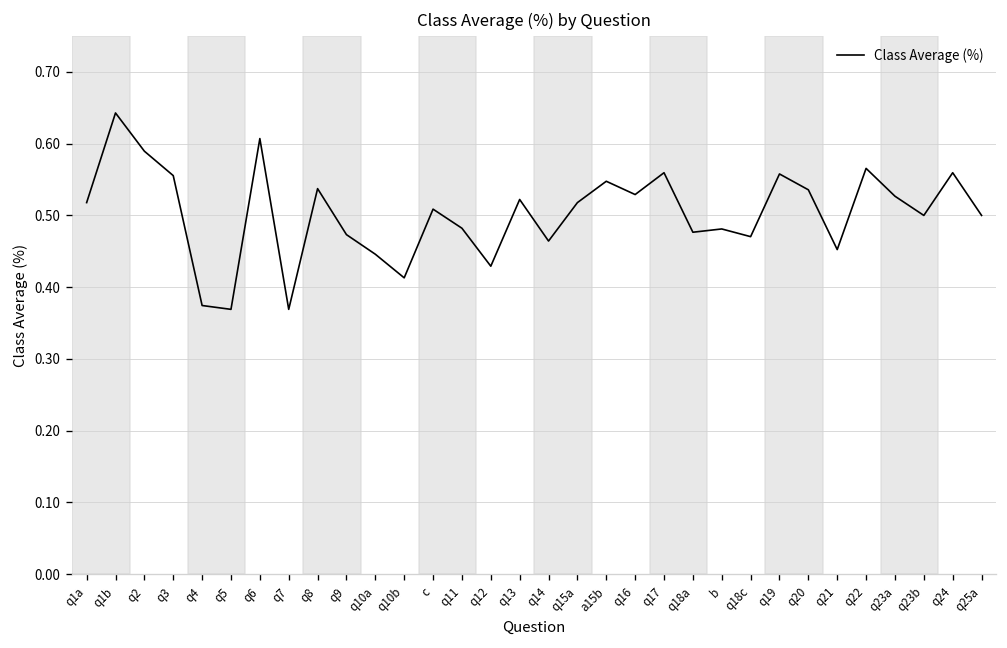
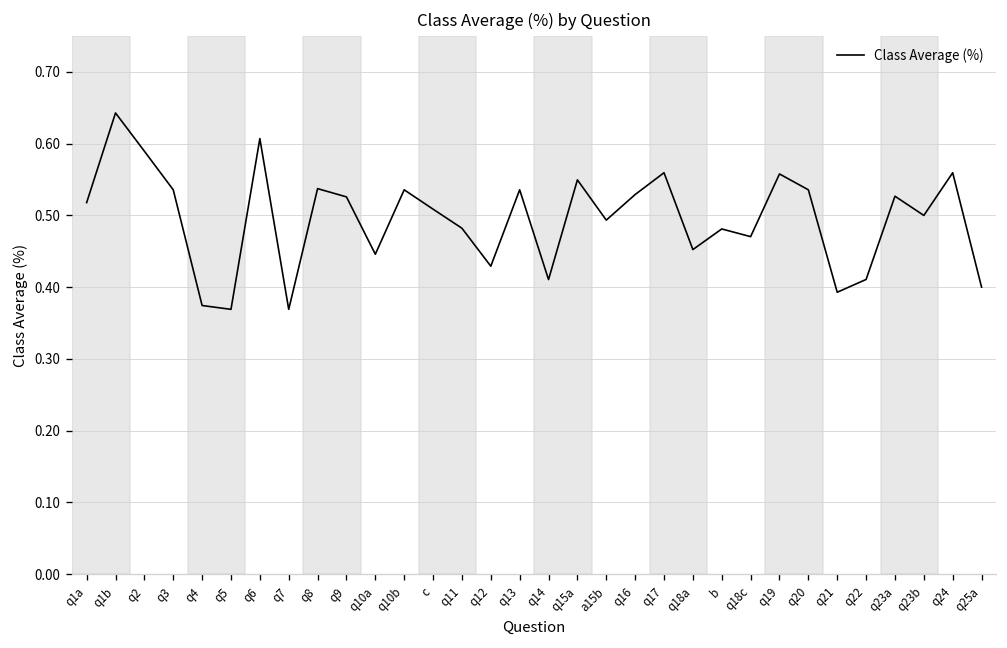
  {
    "q1a": 0.52,
    "q1b": 0.64,
    "q2": 0.59,
-   "q3": 0.56,
+   "q3": 0.54,
    "q4": 0.37,
    "q5": 0.37,
    "q6": 0.61,
    "q7": 0.37,
    "q8": 0.54,
-   "q9": 0.47,
+   "q9": 0.53,
    "q10a": 0.45,
-   "q10b": 0.41,
+   "q10b": 0.54,
    "c": 0.51,
    "q11": 0.48,
    "q12": 0.43,
-   "q13": 0.52,
-   "q14": 0.46,
-   "q15a": 0.52,
-   "a15b": 0.55,
+   "q13": 0.54,
+   "q14": 0.41,
+   "q15a": 0.55,
+   "a15b": 0.49,
    "q16": 0.53,
    "q17": 0.56,
-   "q18a": 0.48,
+   "q18a": 0.45,
    "b": 0.48,
    "q18c": 0.47,
    "q19": 0.56,
    "q20": 0.54,
-   "q21": 0.45,
-   "q22": 0.57,
+   "q21": 0.39,
+   "q22": 0.41,
    "q23a": 0.53,
    "q23b": 0.50,
    "q24": 0.56,
-   "q25a": 0.5
+   "q25a": 0.4
  }
